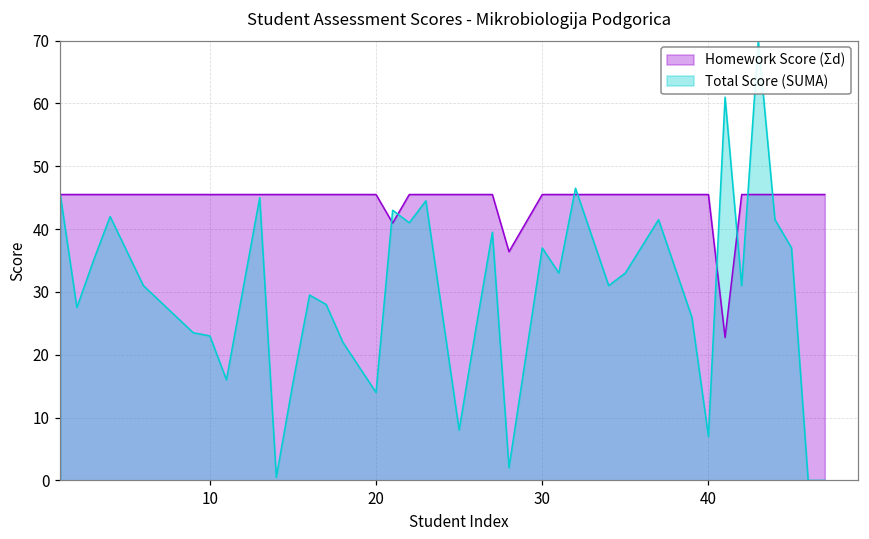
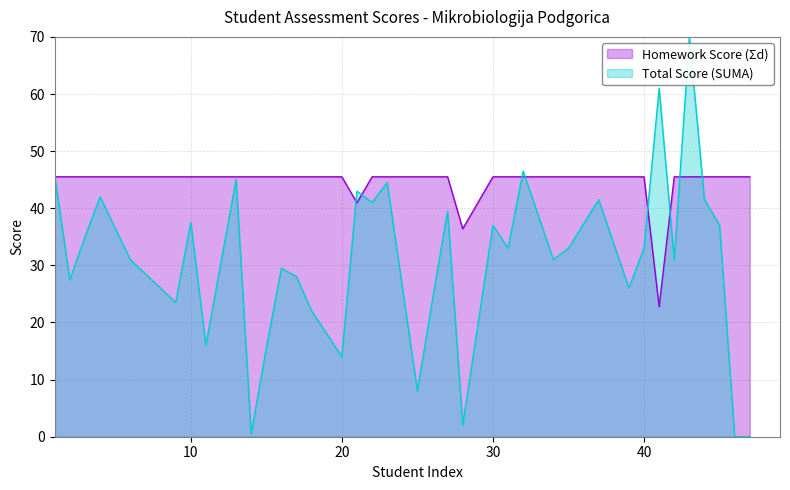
  {
    "Homework Score (Σd)": {
      "10": 46,
      "20": 46,
      "30": 46,
      "40": 46
    },
    "Total Score (SUMA)": {
-     "10": 23,
+     "10": 38,
      "20": 14,
      "30": 37,
-     "40": 7
+     "40": 33
    }
  }
